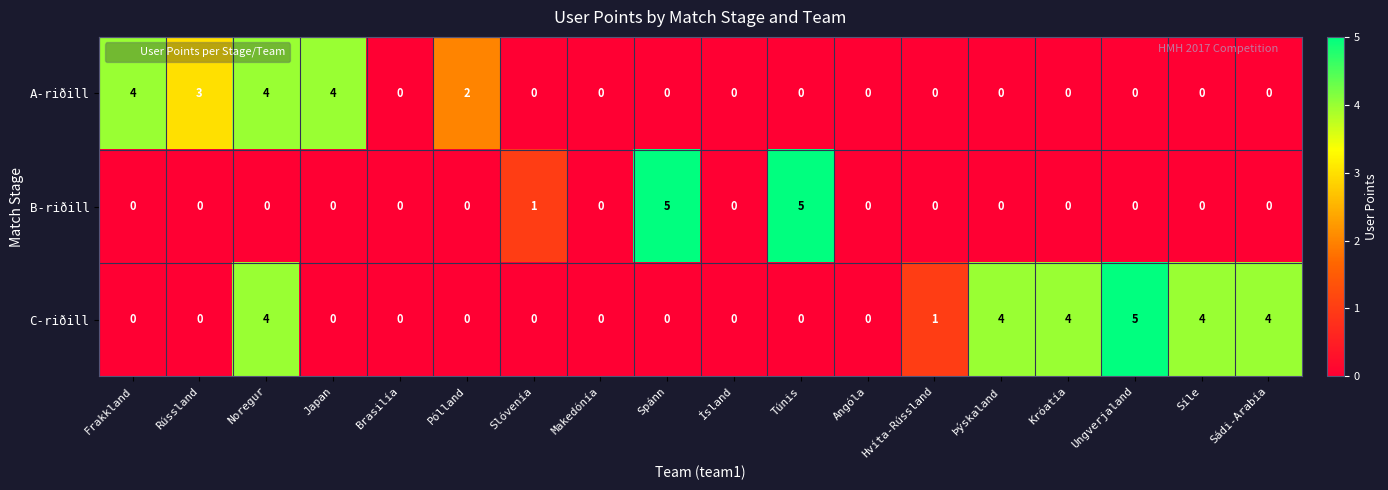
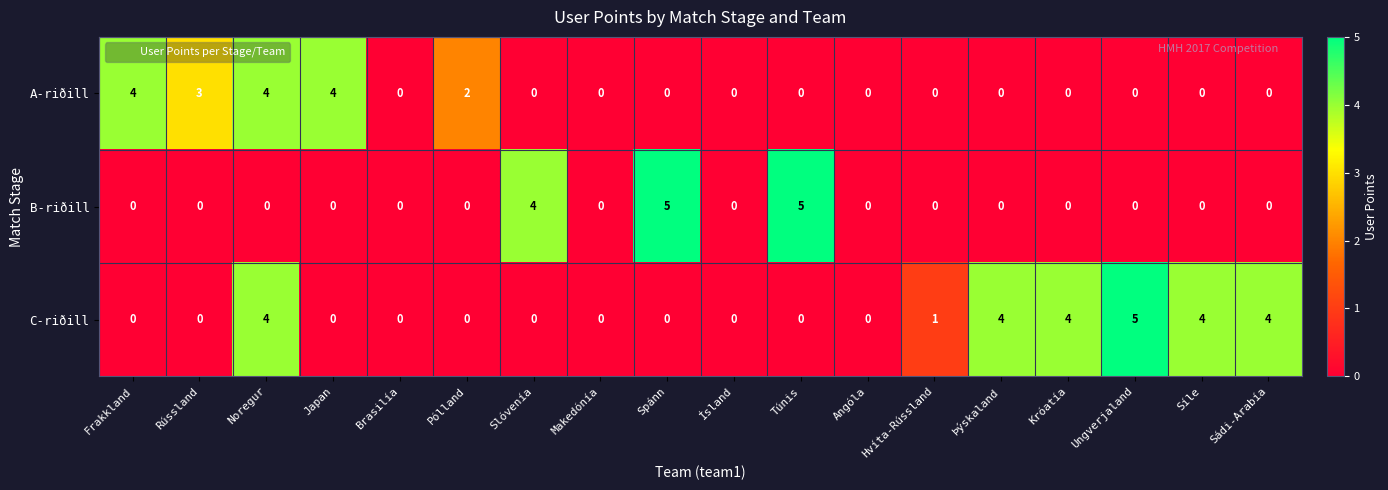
  {
    "A-riðill": {
      "Frakkland": 4,
      "Rússland": 3,
      "Noregur": 4,
      "Japan": 4,
      "Brasilía": 0,
      "Pólland": 2,
      "Slóvenía": 0,
      "Makedónía": 0,
      "Spánn": 0,
      "Ísland": 0,
      "Túnis": 0,
      "Angóla": 0,
      "Hvíta-Rússland": 0,
      "Þýskaland": 0,
      "Króatía": 0,
      "Ungverjaland": 0,
      "Sádi-Arabía": 0
    },
    "B-riðill": {
      "Frakkland": 0,
      "Rússland": 0,
      "Noregur": 0,
      "Japan": 0,
      "Brasilía": 0,
      "Pólland": 0,
-     "Slóvenía": 1,
+     "Slóvenía": 4,
      "Makedónía": 0,
      "Spánn": 5,
      "Ísland": 0,
      "Túnis": 5,
      "Angóla": 0,
      "Hvíta-Rússland": 0,
      "Þýskaland": 0,
      "Króatía": 0,
      "Ungverjaland": 0,
      "Síle": 0,
      "Sádi-Arabía": 0
    },
    "C-riðill": {
      "Frakkland": 0,
      "Rússland": 0,
      "Noregur": 4,
      "Japan": 0,
      "Brasilía": 0,
      "Pólland": 0,
      "Slóvenía": 0,
      "Makedónía": 0,
      "Spánn": 0,
      "Ísland": 0,
      "Túnis": 0,
      "Angóla": 0,
      "Hvíta-Rússland": 1,
      "Þýskaland": 4,
      "Króatía": 4,
      "Ungverjaland": 5,
      "Síle": 4,
      "Sádi-Arabía": 4
    }
  }
